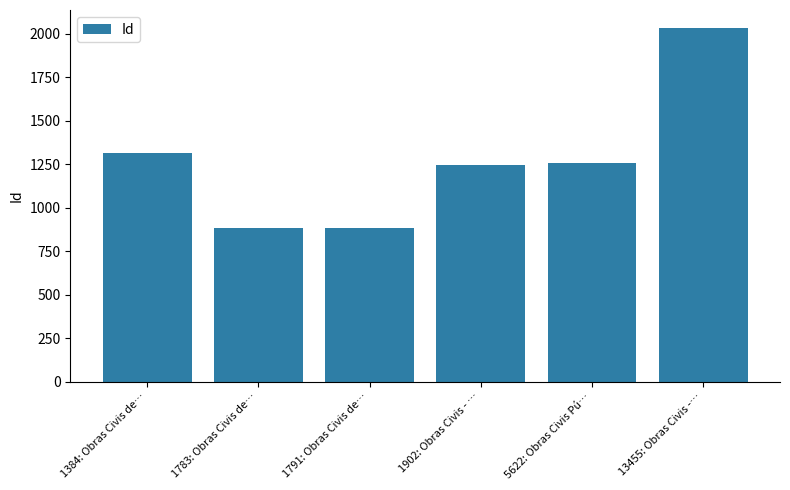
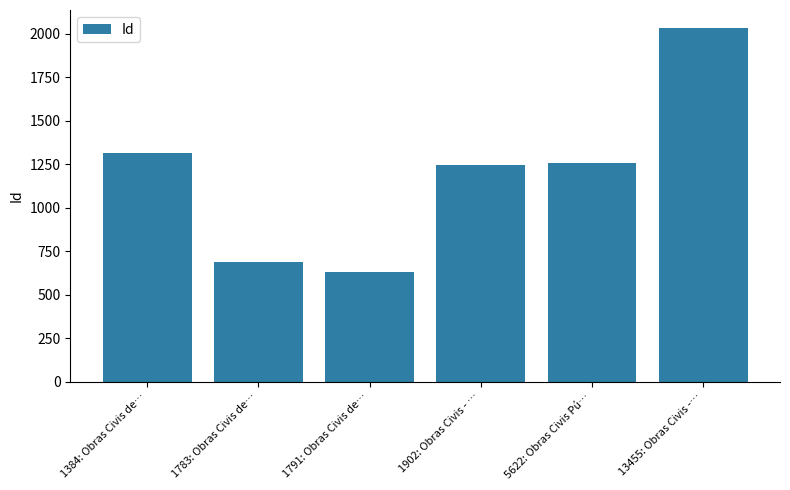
  {
    "1384: Obras Civis de…": 1320,
-   "1783: Obras Civis de…": 880,
-   "1791: Obras Civis de…": 880,
+   "1783: Obras Civis de…": 690,
+   "1791: Obras Civis de…": 630,
    "1902: Obras Civis - …": 1240,
    "5622: Obras Civis Pú…": 1260,
    "13455: Obras Civis -…": 2040
  }
